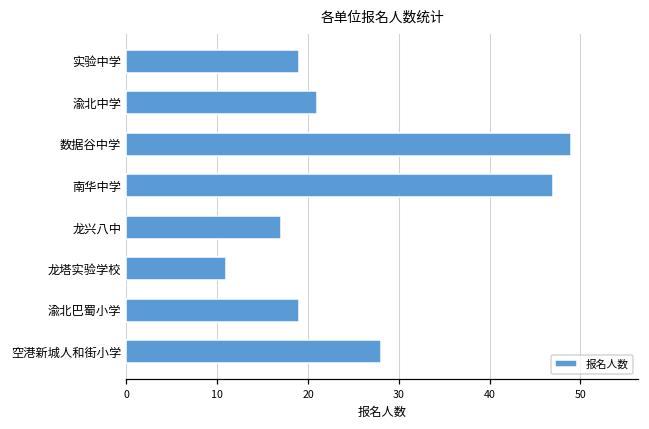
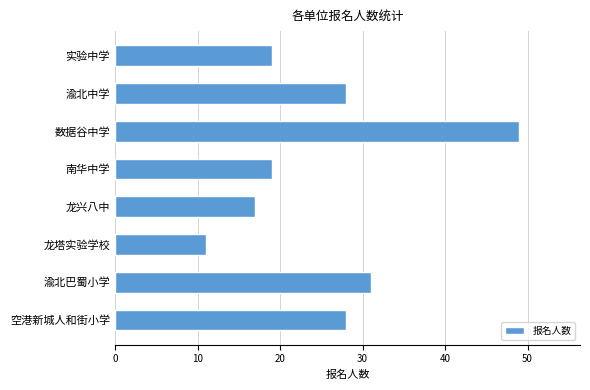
  {
    "实验中学": 19,
-   "渝北中学": 21,
+   "渝北中学": 28,
    "数据谷中学": 49,
-   "南华中学": 47,
+   "南华中学": 19,
    "龙兴八中": 17,
    "龙塔实验学校": 11,
-   "渝北巴蜀小学": 19,
+   "渝北巴蜀小学": 31,
    "空港新城人和街小学": 28
  }
